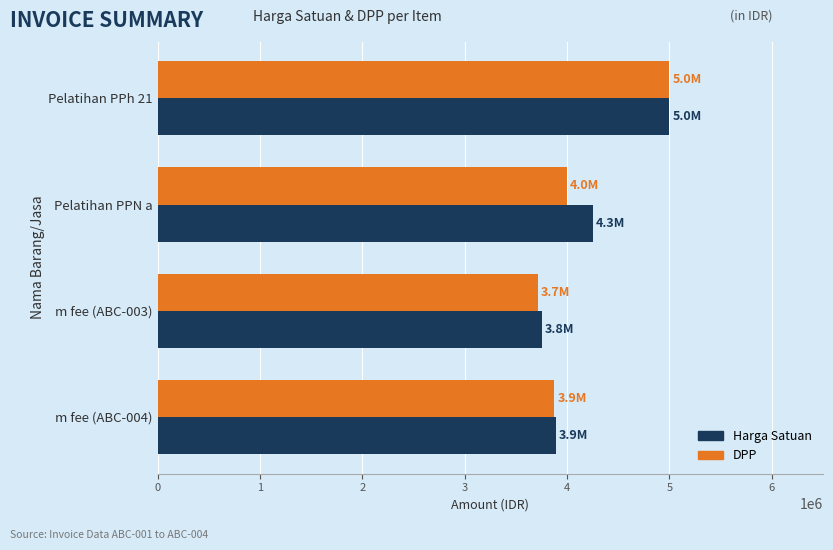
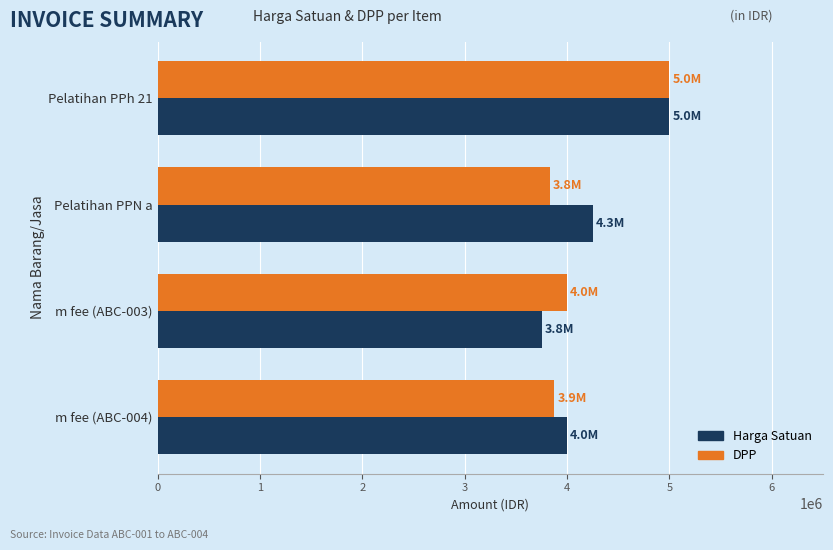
  {
    "Harga Satuan": {
      "Pelatihan PPh 21": "5.0M",
      "Pelatihan PPN a": "4.3M",
      "m fee (ABC-003)": "3.8M",
-     "m fee (ABC-004)": "3.9M"
+     "m fee (ABC-004)": "4.0M"
    },
    "DPP": {
      "Pelatihan PPh 21": "5.0M",
-     "Pelatihan PPN a": "4.0M",
-     "m fee (ABC-003)": "3.7M",
+     "Pelatihan PPN a": "3.8M",
+     "m fee (ABC-003)": "4.0M",
      "m fee (ABC-004)": "3.9M"
    }
  }
